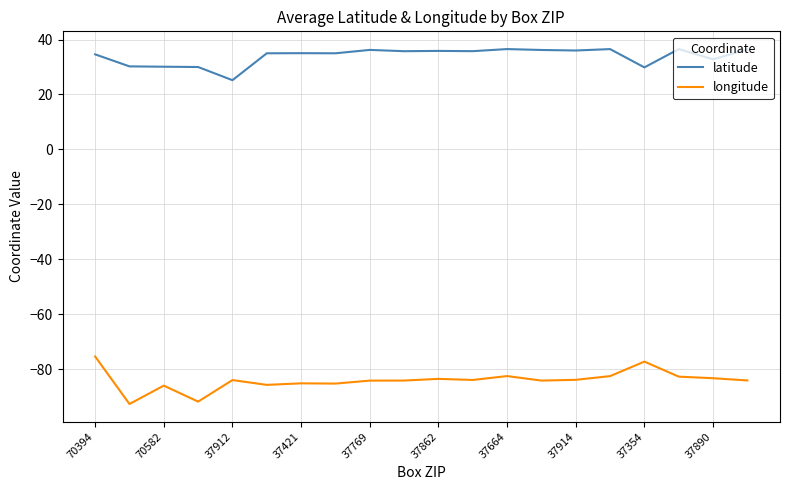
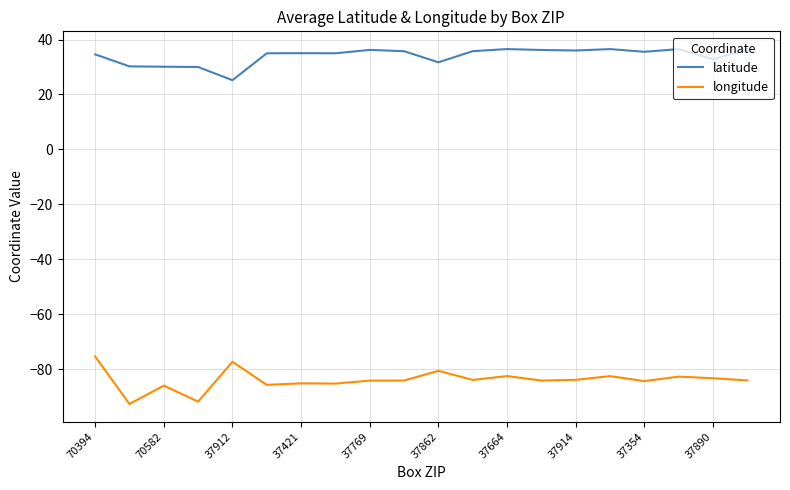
  {
    "latitude": {
      "70394": 35,
      "70582": 30,
      "37912": 25,
      "37421": 35,
-     "37862": 36,
+     "37862": 32,
      "37914": 36,
-     "37354": 30
+     "37354": 36
    },
    "longitude": {
      "70394": -75,
      "70582": -86,
-     "37912": -84,
+     "37912": -77,
      "37421": -85,
-     "37862": -84,
+     "37862": -81,
      "37914": -84,
-     "37354": -77,
+     "37354": -84,
      "37890": -83
    }
  }
